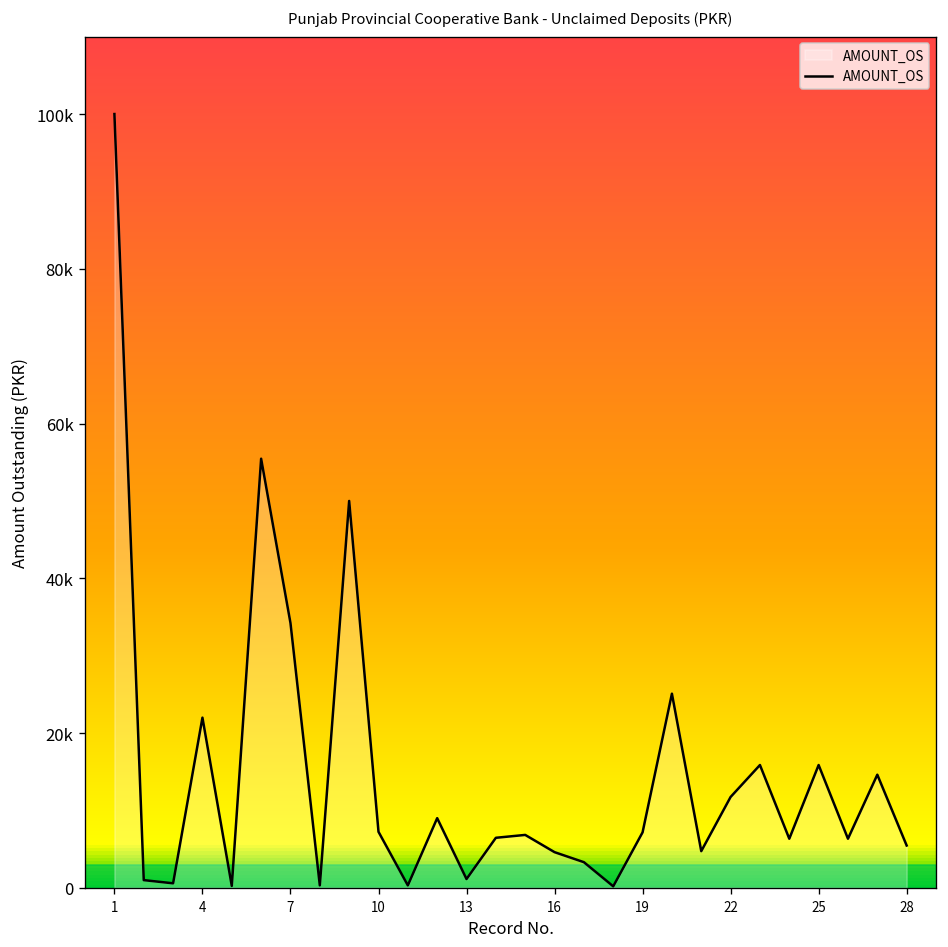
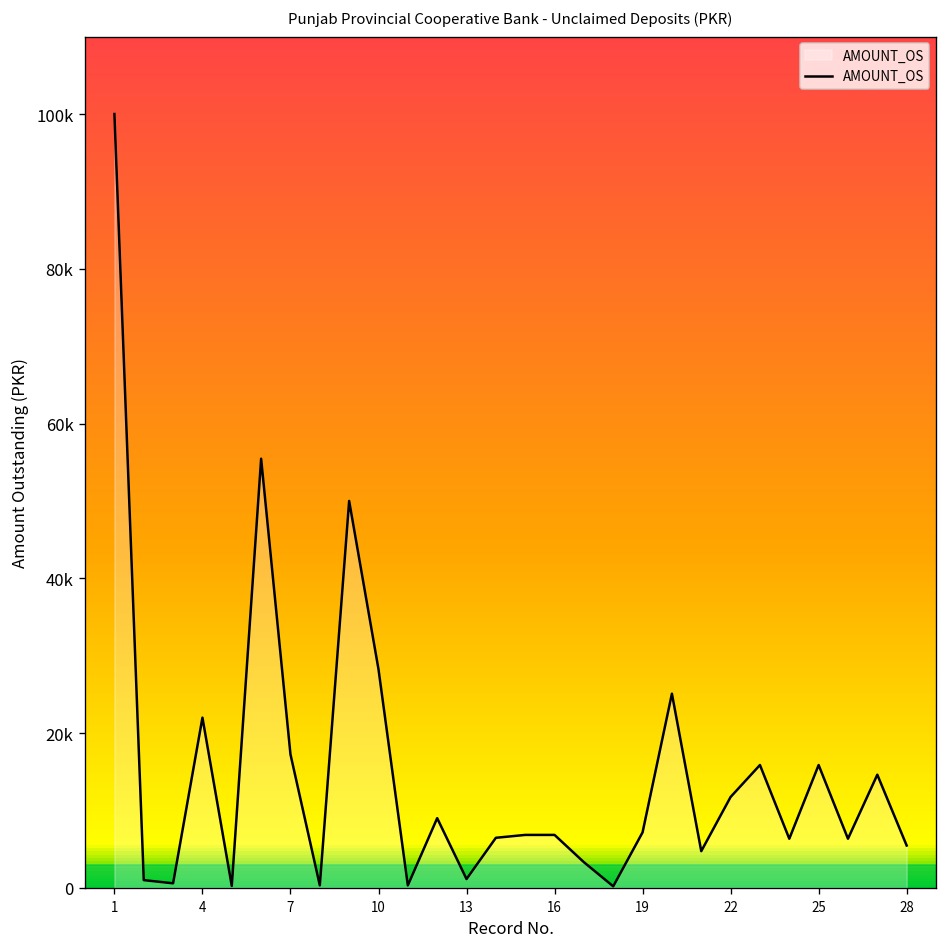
  {
    "1": 100000,
    "4": 22000,
-   "7": 34000,
-   "10": 7000,
-   "16": 5000,
+   "7": 17000,
+   "10": 28000,
+   "16": 7000,
    "19": 7000,
    "22": 12000,
    "25": 16000,
    "28": 5000
  }
